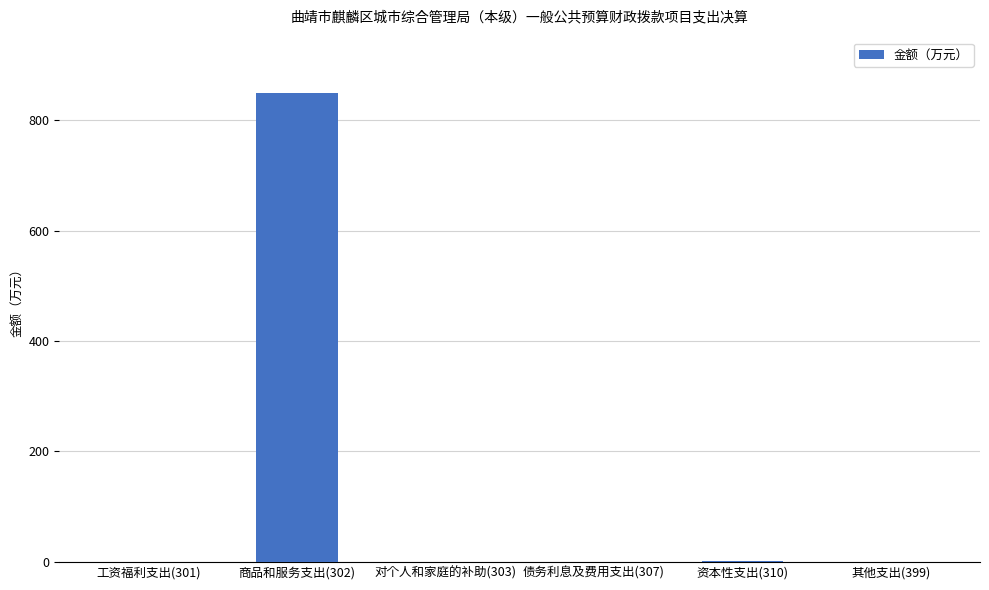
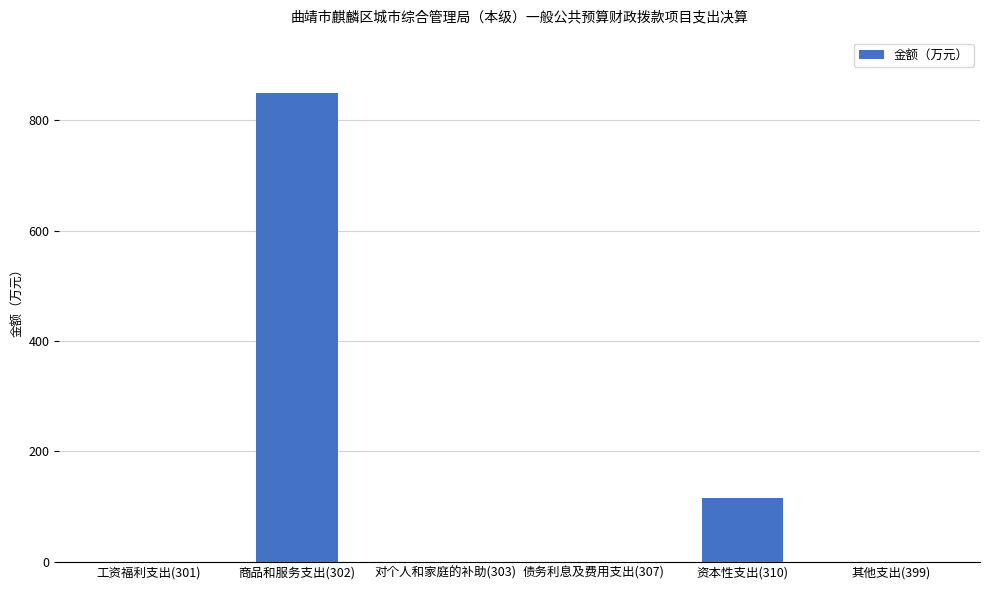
  {
    "工资福利支出(301)": 0,
    "商品和服务支出(302)": 850,
    "对个人和家庭的补助(303)": 0,
    "债务利息及费用支出(307)": 0,
-   "资本性支出(310)": 0,
+   "资本性支出(310)": 120,
    "其他支出(399)": 0
  }
